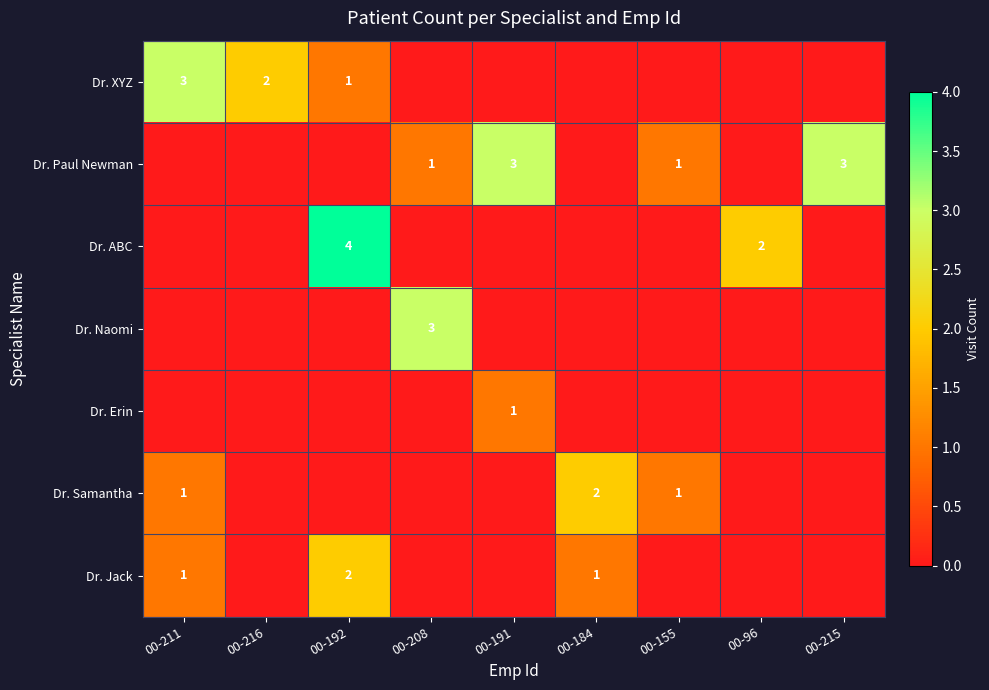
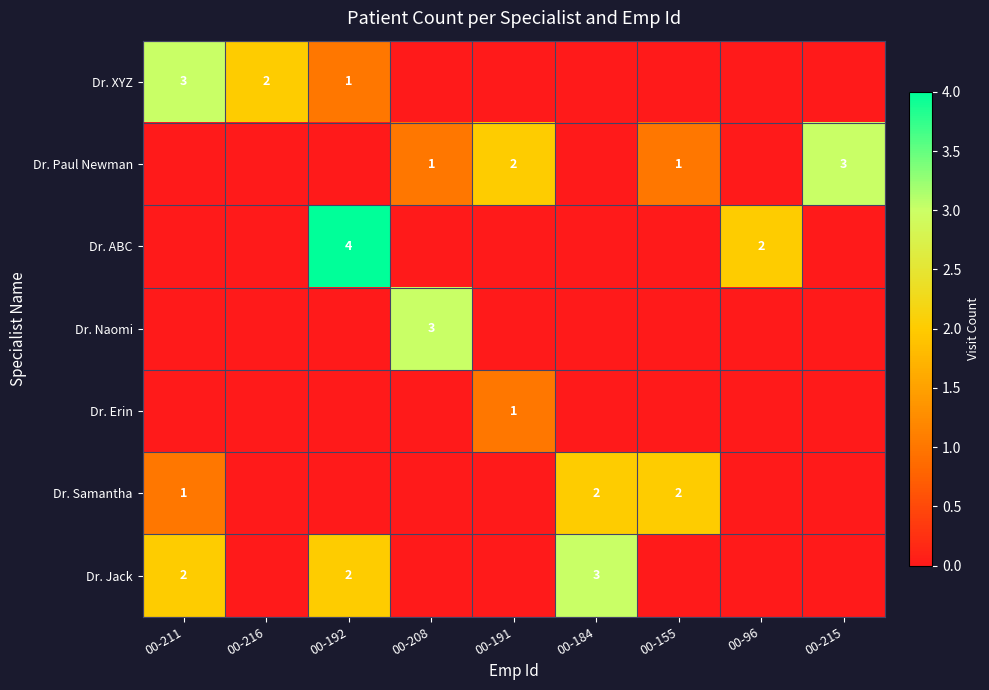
  {
    "Dr. XYZ": {
      "00-211": 3,
      "00-216": 2,
      "00-192": 1
    },
    "Dr. Paul Newman": {
      "00-208": 1,
-     "00-191": 3,
+     "00-191": 2,
      "00-155": 1,
      "00-215": 3
    },
    "Dr. ABC": {
      "00-192": 4,
      "00-96": 2
    },
    "Dr. Naomi": {
      "00-208": 3
    },
    "Dr. Erin": {
      "00-191": 1
    },
    "Dr. Samantha": {
      "00-211": 1,
      "00-184": 2,
-     "00-155": 1
+     "00-155": 2
    },
    "Dr. Jack": {
-     "00-211": 1,
+     "00-211": 2,
      "00-192": 2,
-     "00-184": 1
+     "00-184": 3
    }
  }
